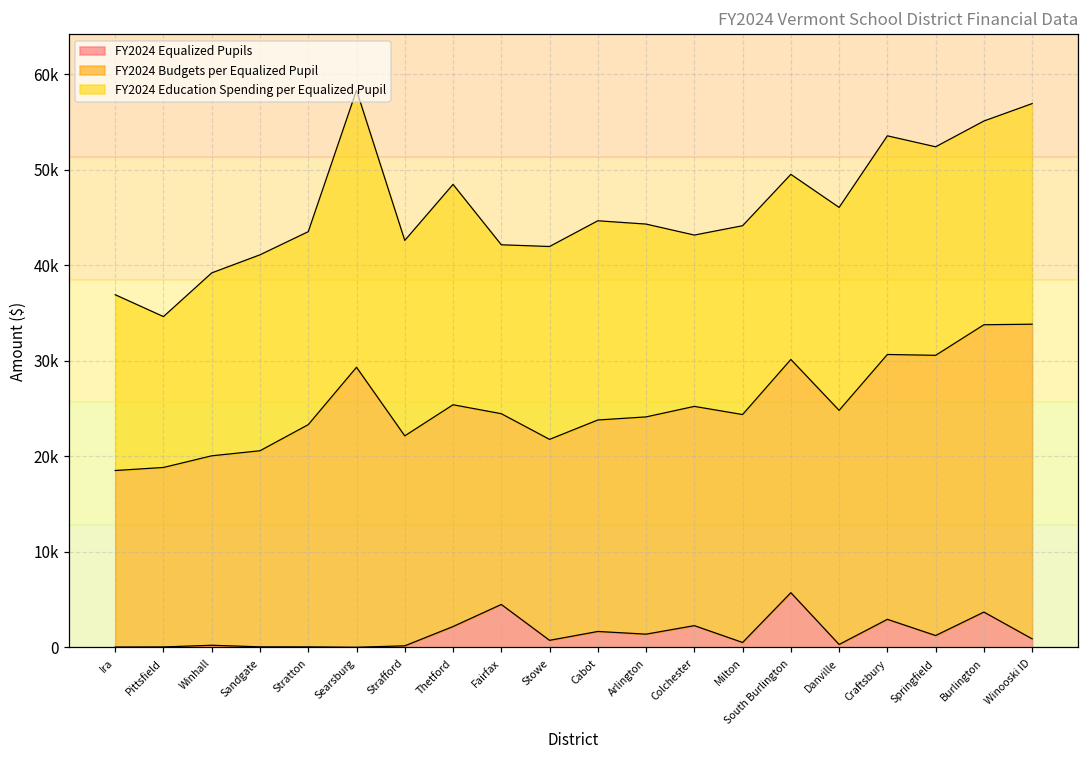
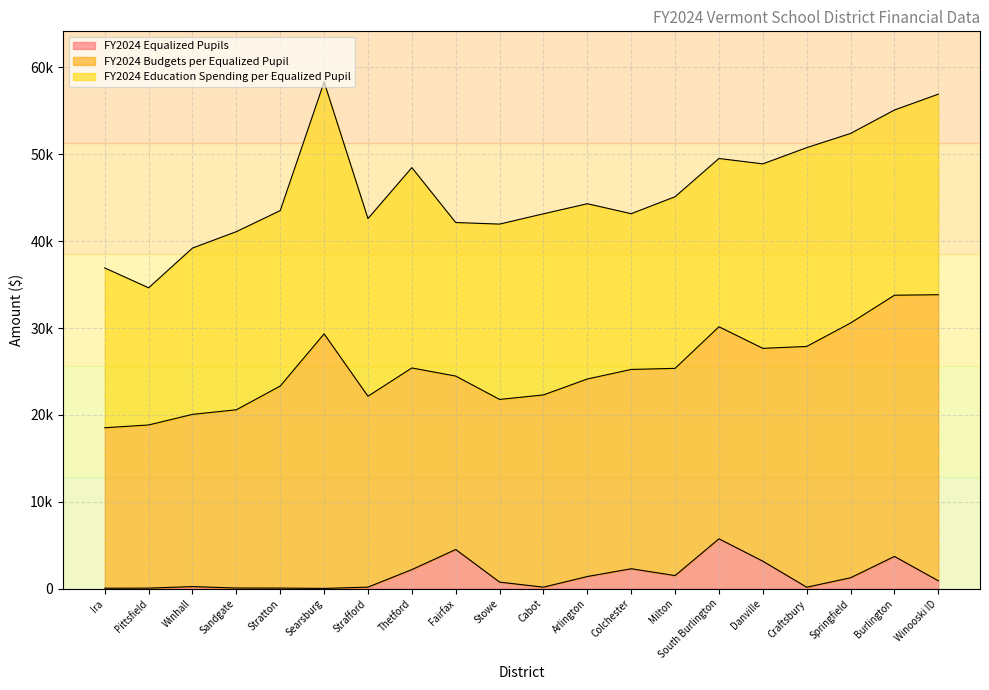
  {
    "FY2024 Equalized Pupils": {
      "Ira": 0,
      "Pittsfield": 0,
      "Winhall": 0,
      "Sandgate": 0,
      "Stratton": 0,
      "Searsburg": 0,
      "Strafford": 0,
      "Thetford": 2000,
      "Fairfax": 4000,
      "Stowe": 1000,
-     "Cabot": 2000,
+     "Cabot": 0,
      "Arlington": 1000,
      "Colchester": 2000,
-     "Milton": 500,
+     "Milton": 1500,
      "South Burlington": 6000,
-     "Danville": 0,
-     "Craftsbury": 3000,
+     "Danville": 3000,
+     "Craftsbury": 0,
      "Springfield": 1000,
      "Burlington": 4000,
      "Winooski ID": 1000
    }
  }
